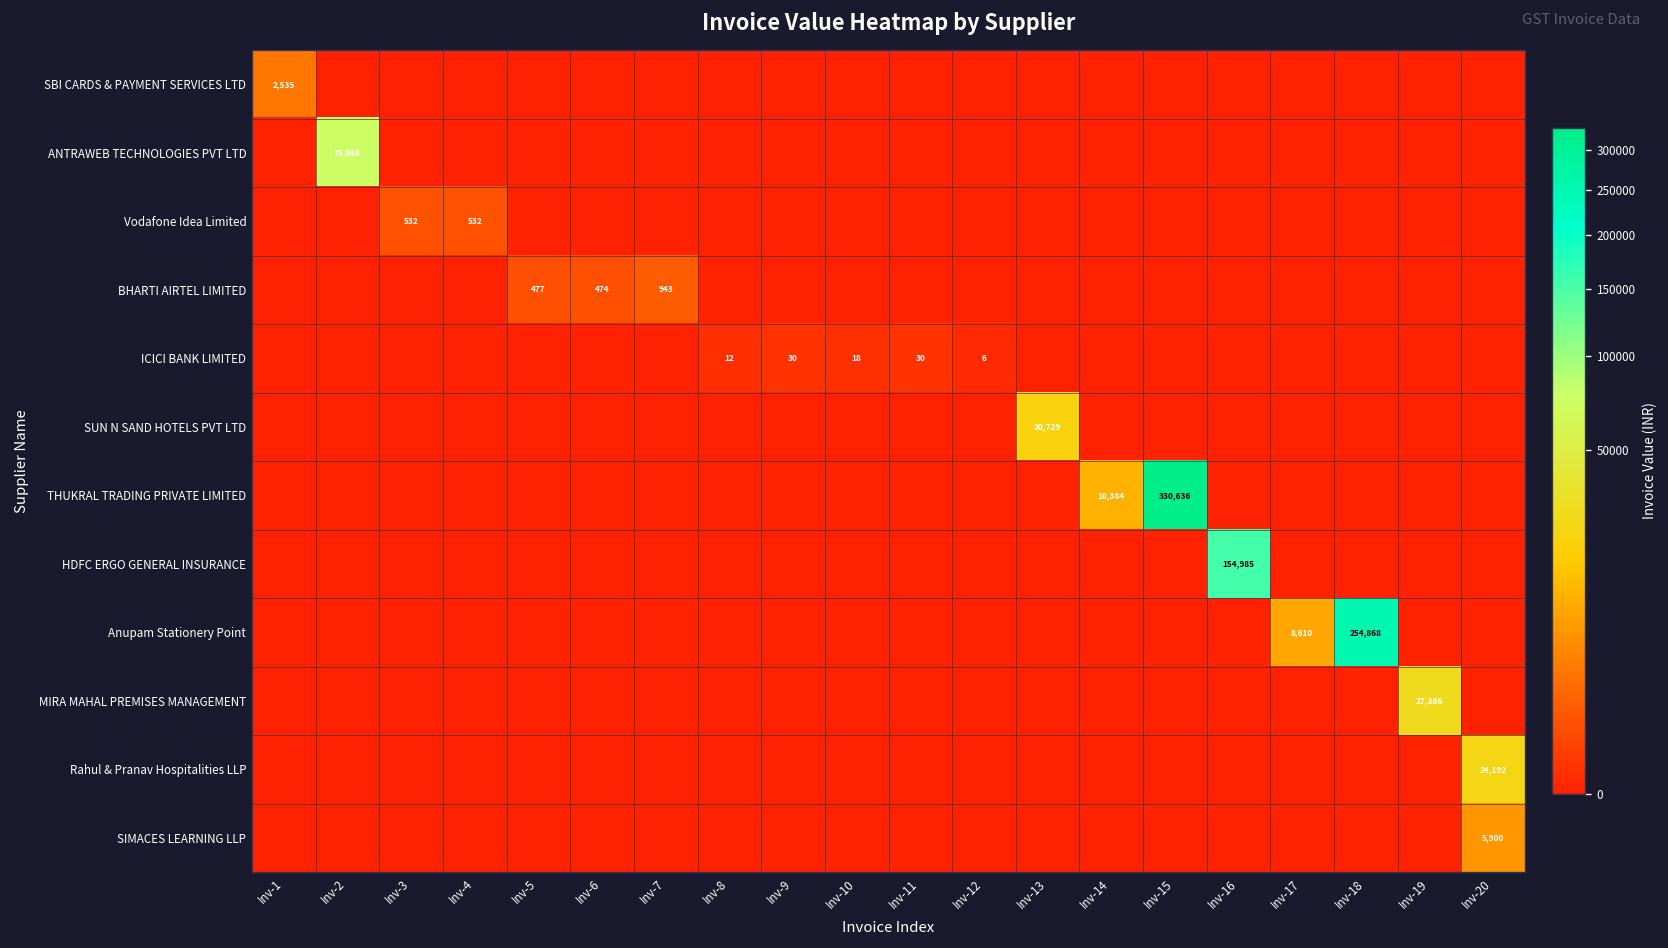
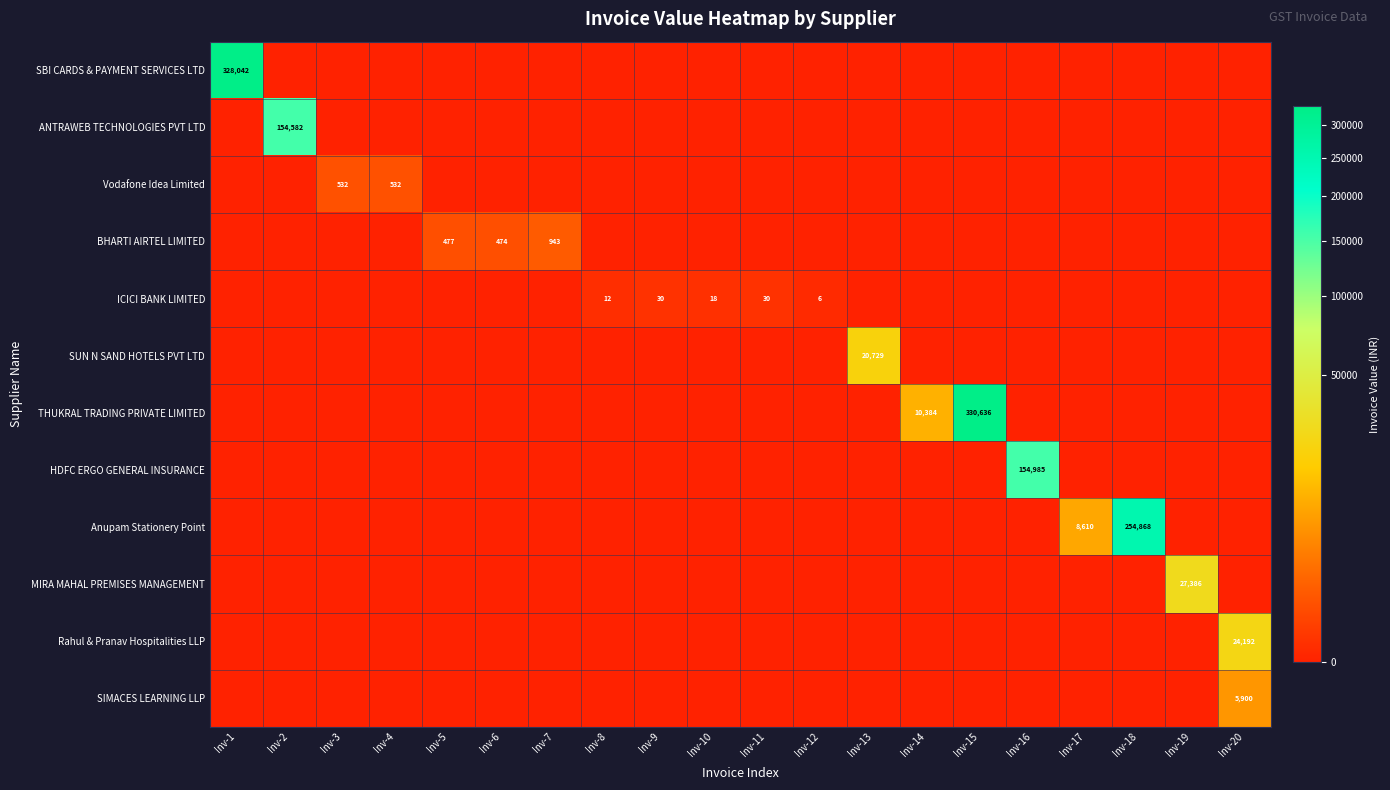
  {
    "SBI CARDS & PAYMENT SERVICES LTD": {
-     "Inv-1": "2,535"
+     "Inv-1": "328,042"
    },
    "ANTRAWEB TECHNOLOGIES PVT LTD": {
-     "Inv-2": "75,668"
+     "Inv-2": "154,582"
    },
    "Vodafone Idea Limited": {
      "Inv-3": "532",
      "Inv-4": "532"
    },
    "BHARTI AIRTEL LIMITED": {
      "Inv-5": "477",
      "Inv-6": "474",
      "Inv-7": "943"
    },
    "ICICI BANK LIMITED": {
      "Inv-8": "12",
      "Inv-9": "30",
      "Inv-10": "18",
      "Inv-11": "30",
      "Inv-12": "6"
    },
    "SUN N SAND HOTELS PVT LTD": {
      "Inv-13": "20,729"
    },
    "THUKRAL TRADING PRIVATE LIMITED": {
      "Inv-14": "10,384",
      "Inv-15": "330,636"
    },
    "HDFC ERGO GENERAL INSURANCE": {
      "Inv-16": "154,985"
    },
    "Anupam Stationery Point": {
      "Inv-17": "8,610",
      "Inv-18": "254,868"
    },
    "MIRA MAHAL PREMISES MANAGEMENT": {
      "Inv-19": "27,386"
    },
    "Rahul & Pranav Hospitalities LLP": {
      "Inv-20": "24,192"
    },
    "SIMACES LEARNING LLP": {
      "Inv-20": "5,900"
    }
  }
